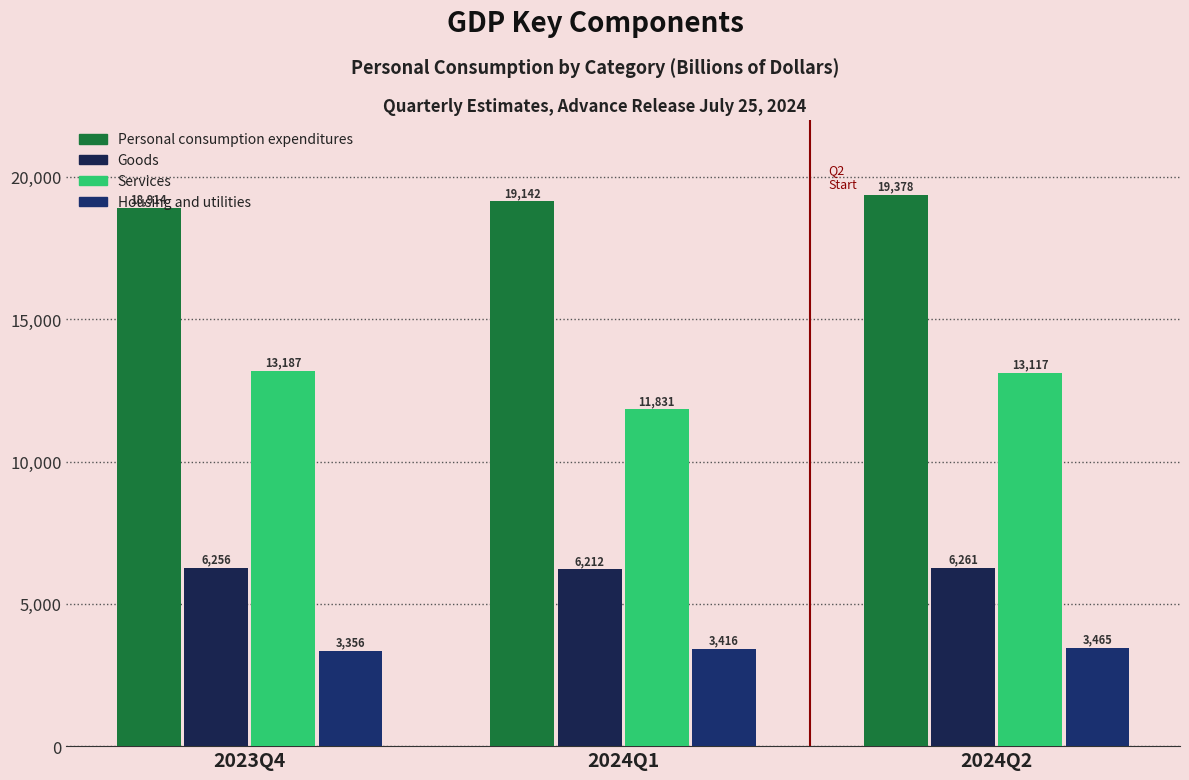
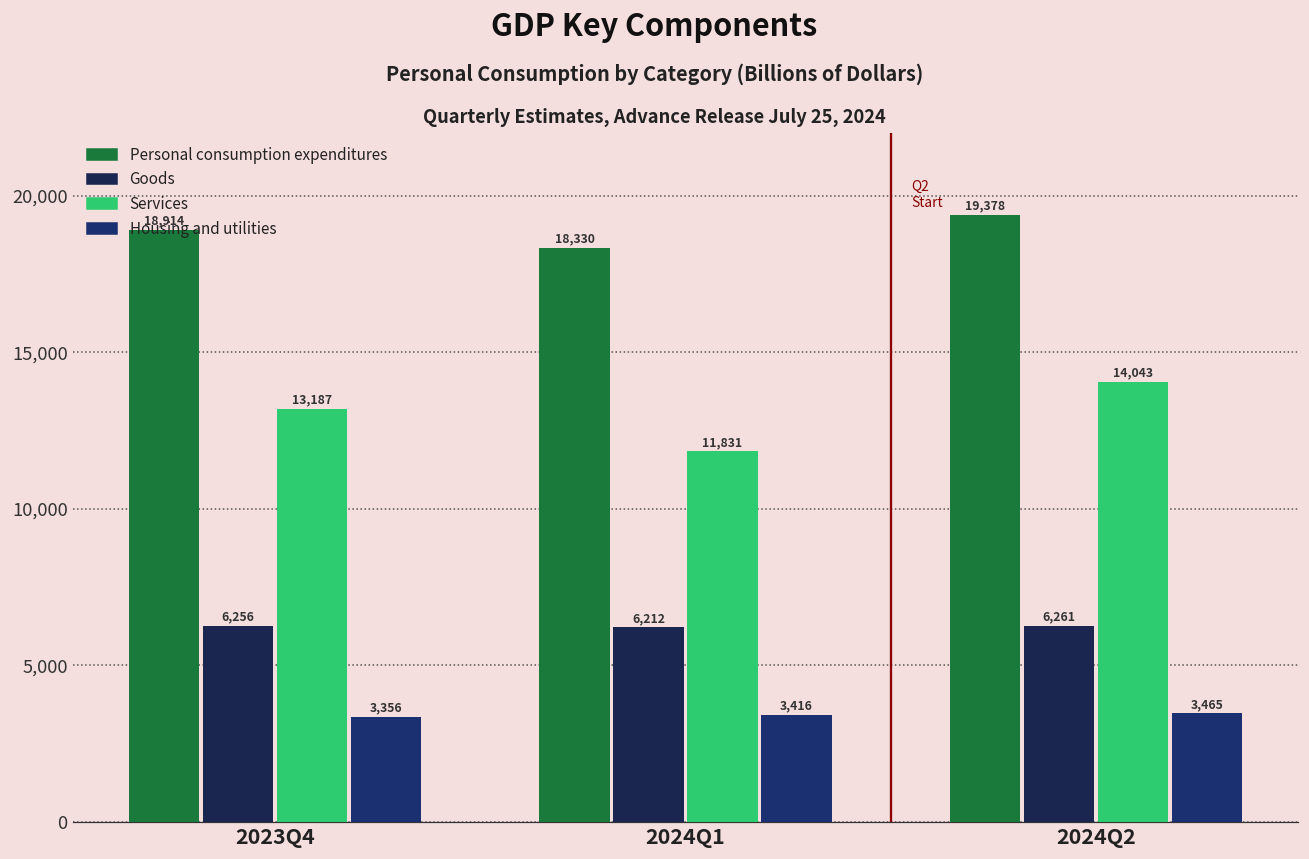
  {
    "Personal consumption expenditures": {
      "2023Q4": "18,914",
-     "2024Q1": "19,142",
+     "2024Q1": "18,330",
      "2024Q2": "19,378"
    },
    "Services": {
      "2023Q4": "13,187",
      "2024Q1": "11,831",
-     "2024Q2": "13,117"
+     "2024Q2": "14,043"
    }
  }
